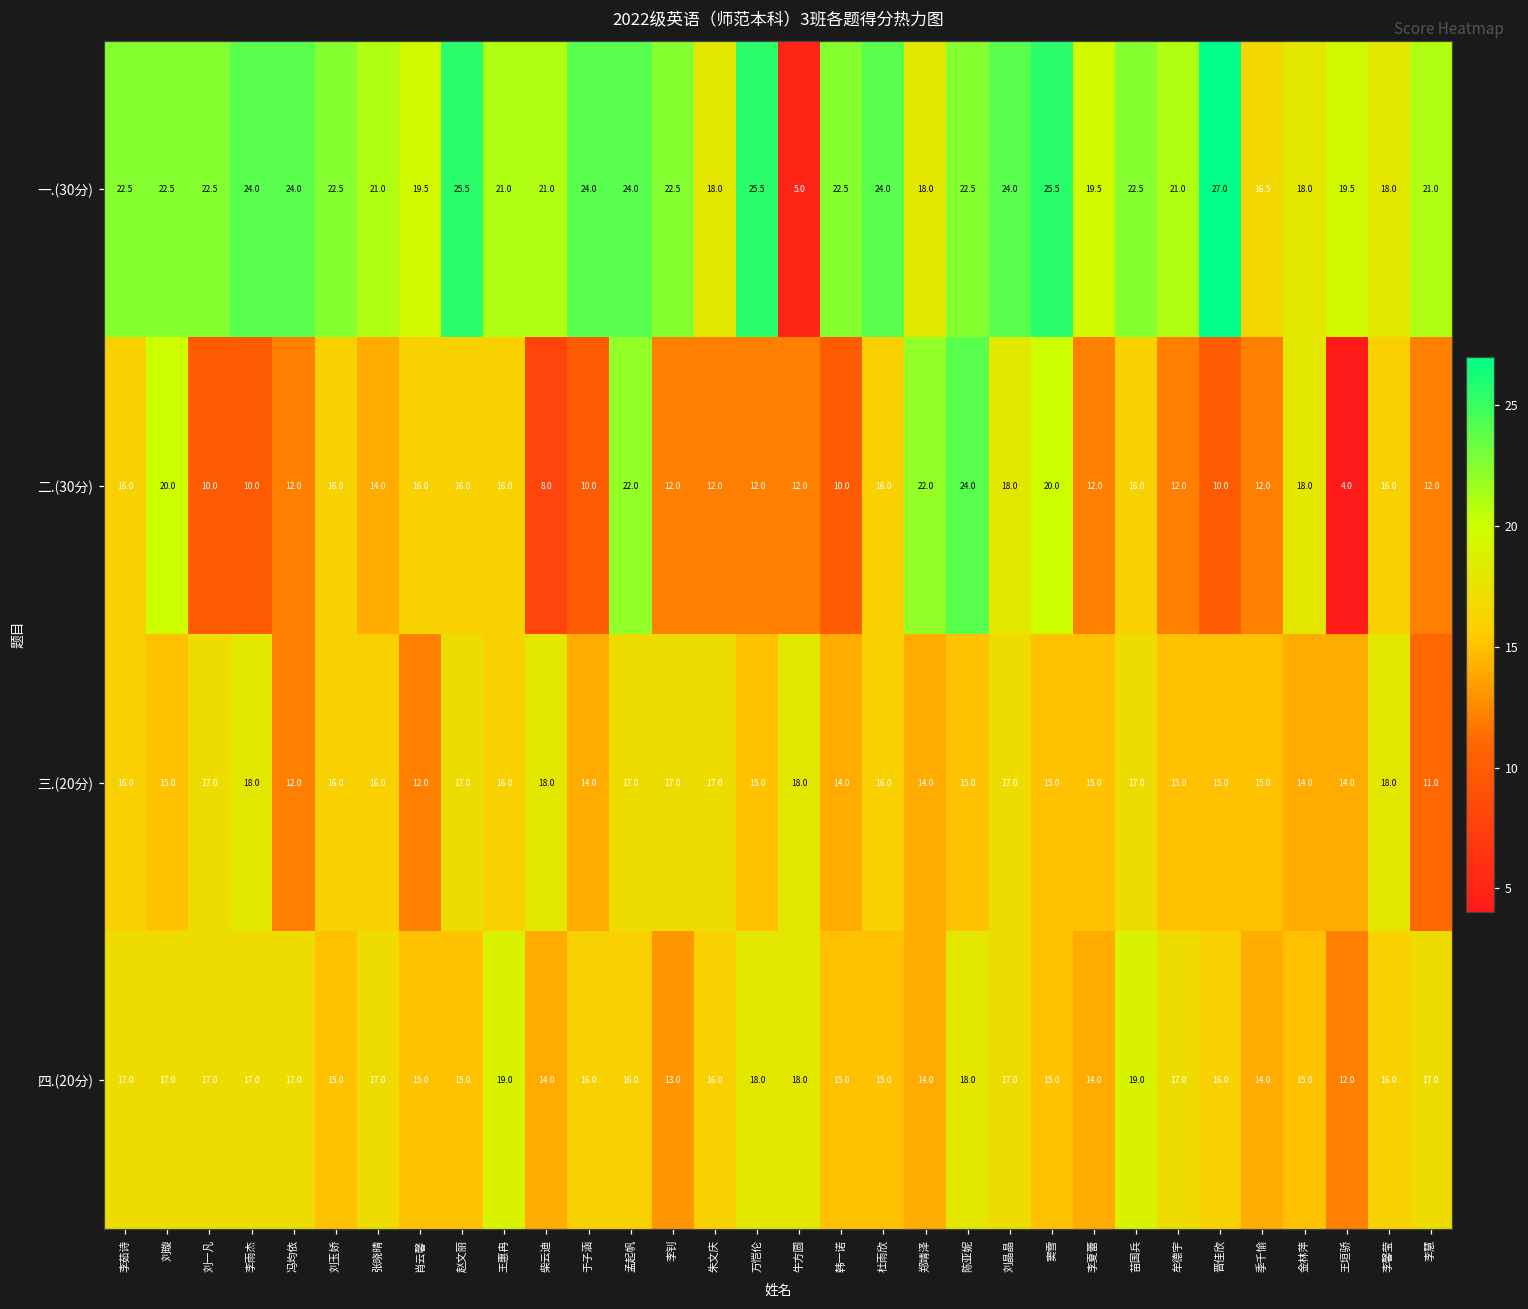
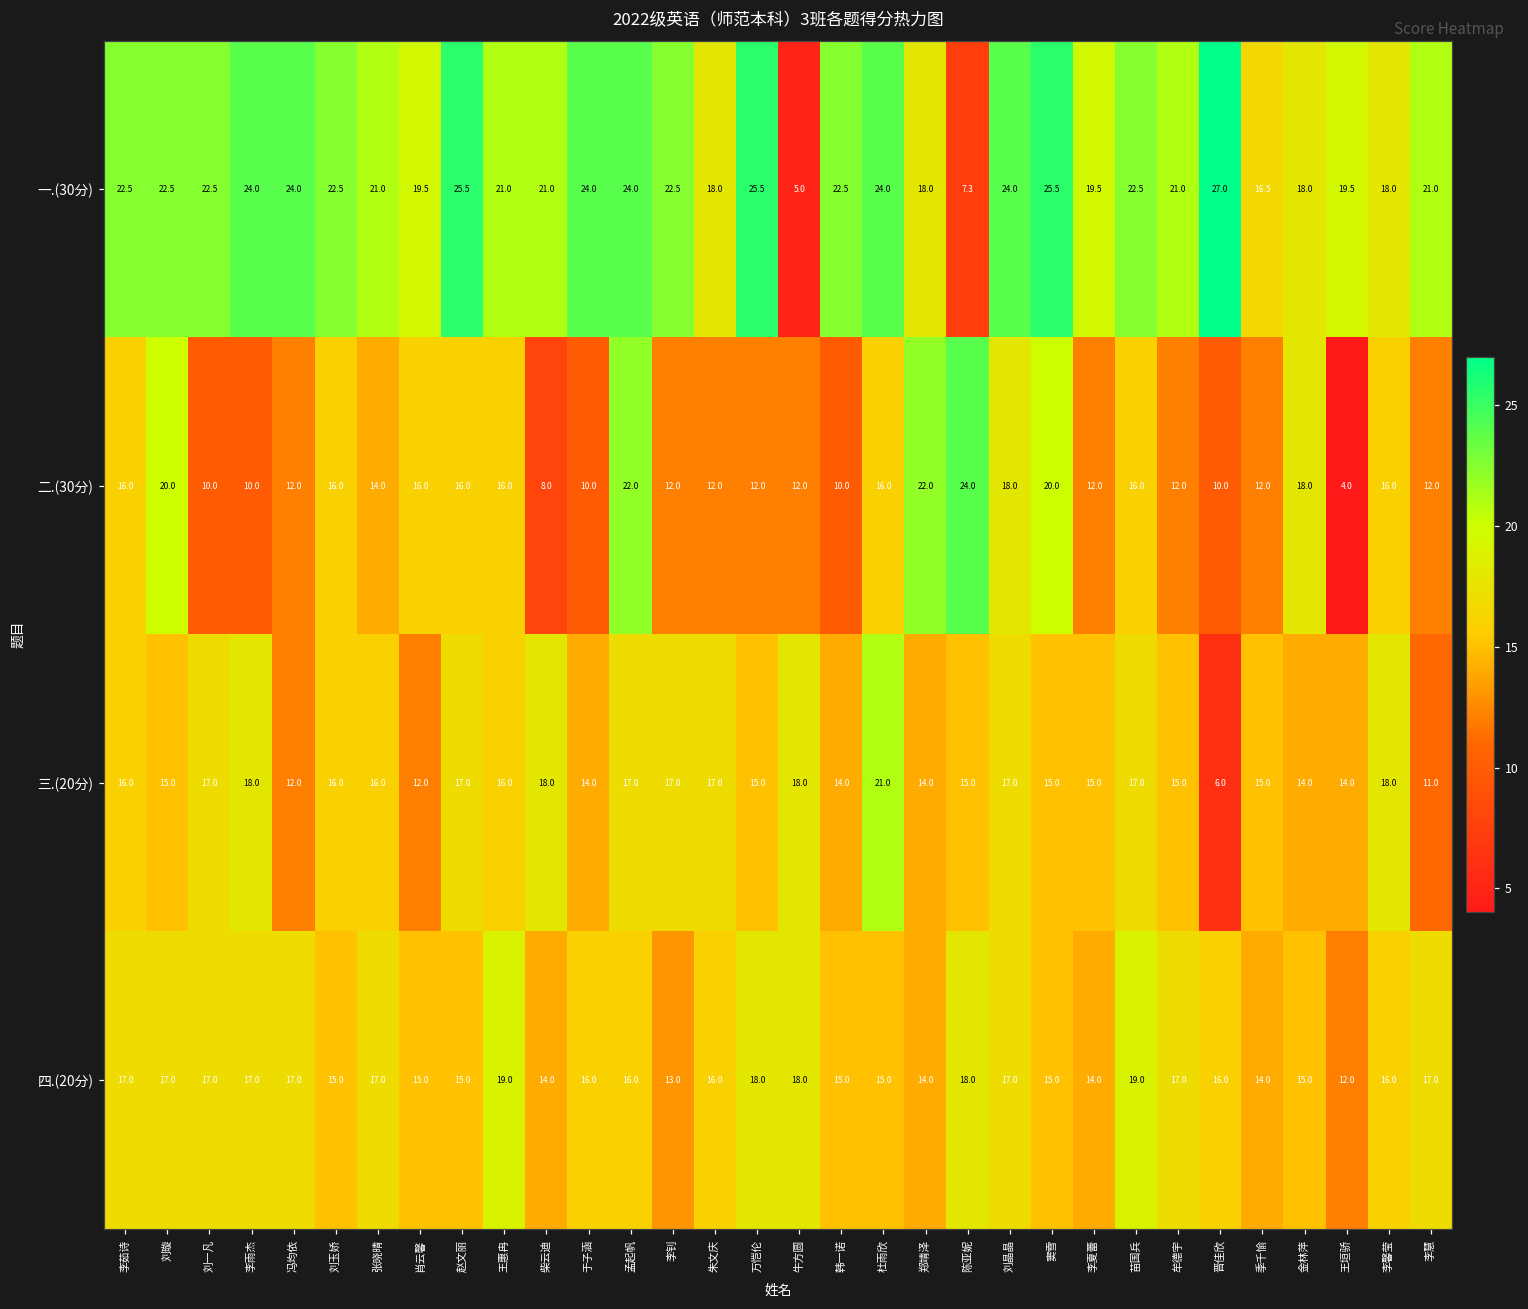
  {
    "一.(30分)": {
      "李茹诗": 22.5,
      "刘璇": 22.5,
      "刘一凡": 22.5,
      "李雨杰": 24.0,
      "冯均依": 24.0,
      "刘玉娇": 22.5,
      "张晓晴": 21.0,
      "肖云馨": 19.5,
      "赵文丽": 25.5,
      "王惠冉": 21.0,
      "柴云迪": 21.0,
      "于子涵": 24.0,
      "孟起帆": 24.0,
      "李钊": 22.5,
      "朱文庆": 18.0,
      "万恺伦": 25.5,
      "牛方圆": 5.0,
      "韩一诺": 22.5,
      "杜雨欣": 24.0,
      "郑靖泽": 18.0,
-     "陈亚妮": 22.5,
+     "陈亚妮": 7.3,
      "刘晶晶": 24.0,
      "窦雪": 25.5,
      "李夏蕾": 19.5,
      "苗国兵": 22.5,
      "牟德宇": 21.0,
      "晋佳欣": 27.0,
      "季千愉": 16.5,
      "金林萍": 18.0,
      "王垣骄": 19.5,
      "李馨莹": 18.0,
      "李慧": 21.0
    },
    "二.(30分)": {
      "李茹诗": 16.0,
      "刘璇": 20.0,
      "刘一凡": 10.0,
      "李雨杰": 10.0,
      "冯均依": 12.0,
      "刘玉娇": 16.0,
      "张晓晴": 14.0,
      "肖云馨": 16.0,
      "赵文丽": 16.0,
      "王惠冉": 16.0,
      "柴云迪": 8.0,
      "于子涵": 10.0,
      "孟起帆": 22.0,
      "李钊": 12.0,
      "朱文庆": 12.0,
      "万恺伦": 12.0,
      "牛方圆": 12.0,
      "韩一诺": 10.0,
      "杜雨欣": 16.0,
      "郑靖泽": 22.0,
      "陈亚妮": 24.0,
      "刘晶晶": 18.0,
      "窦雪": 20.0,
      "李夏蕾": 12.0,
      "苗国兵": 16.0,
      "牟德宇": 12.0,
      "晋佳欣": 10.0,
      "季千愉": 12.0,
      "金林萍": 18.0,
      "王垣骄": 4.0,
      "李馨莹": 16.0,
      "李慧": 12.0
    },
    "三.(20分)": {
      "李茹诗": 16.0,
      "刘璇": 15.0,
      "刘一凡": 17.0,
      "李雨杰": 18.0,
      "冯均依": 12.0,
      "刘玉娇": 16.0,
      "张晓晴": 16.0,
      "肖云馨": 12.0,
      "赵文丽": 17.0,
      "王惠冉": 16.0,
      "柴云迪": 18.0,
      "于子涵": 14.0,
      "孟起帆": 17.0,
      "李钊": 17.0,
      "朱文庆": 17.0,
      "万恺伦": 15.0,
      "牛方圆": 18.0,
      "韩一诺": 14.0,
-     "杜雨欣": 16.0,
+     "杜雨欣": 21.0,
      "郑靖泽": 14.0,
      "陈亚妮": 15.0,
      "刘晶晶": 17.0,
      "窦雪": 15.0,
      "李夏蕾": 15.0,
      "苗国兵": 17.0,
      "牟德宇": 15.0,
-     "晋佳欣": 15.0,
+     "晋佳欣": 6.0,
      "季千愉": 15.0,
      "金林萍": 14.0,
      "王垣骄": 14.0,
      "李馨莹": 18.0,
      "李慧": 11.0
    },
    "四.(20分)": {
      "李茹诗": 17.0,
      "刘璇": 17.0,
      "刘一凡": 17.0,
      "李雨杰": 17.0,
      "冯均依": 17.0,
      "刘玉娇": 15.0,
      "张晓晴": 17.0,
      "肖云馨": 15.0,
      "赵文丽": 15.0,
      "王惠冉": 19.0,
      "柴云迪": 14.0,
      "于子涵": 16.0,
      "孟起帆": 16.0,
      "李钊": 13.0,
      "朱文庆": 16.0,
      "万恺伦": 18.0,
      "牛方圆": 18.0,
      "韩一诺": 15.0,
      "杜雨欣": 15.0,
      "郑靖泽": 14.0,
      "陈亚妮": 18.0,
      "刘晶晶": 17.0,
      "窦雪": 15.0,
      "李夏蕾": 14.0,
      "苗国兵": 19.0,
      "牟德宇": 17.0,
      "晋佳欣": 16.0,
      "季千愉": 14.0,
      "金林萍": 15.0,
      "王垣骄": 12.0,
      "李馨莹": 16.0,
      "李慧": 17.0
    }
  }
